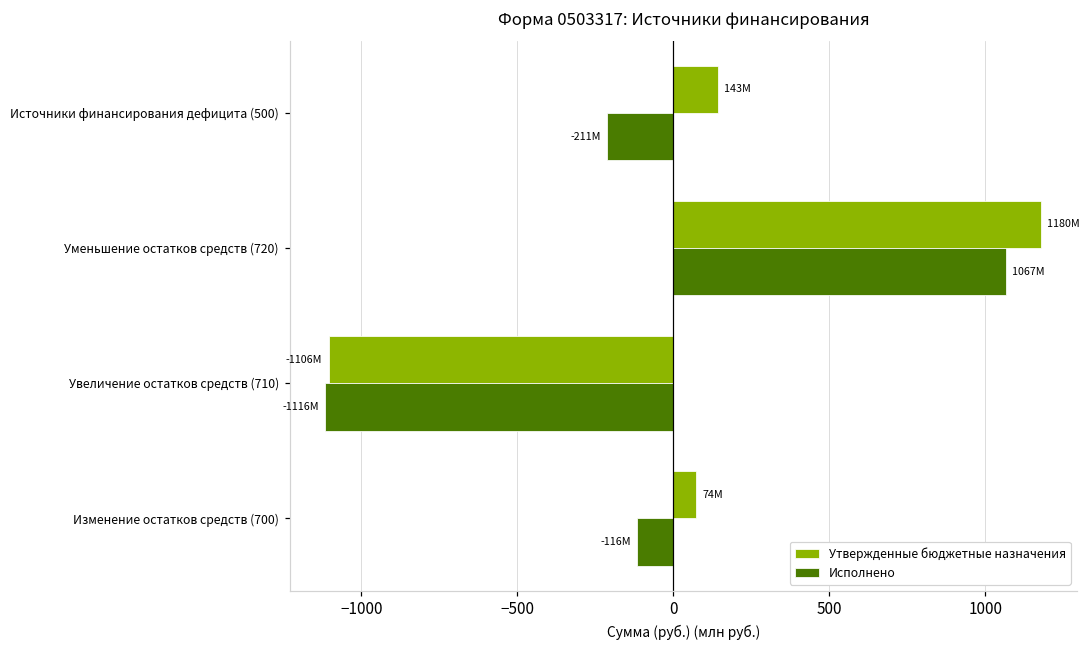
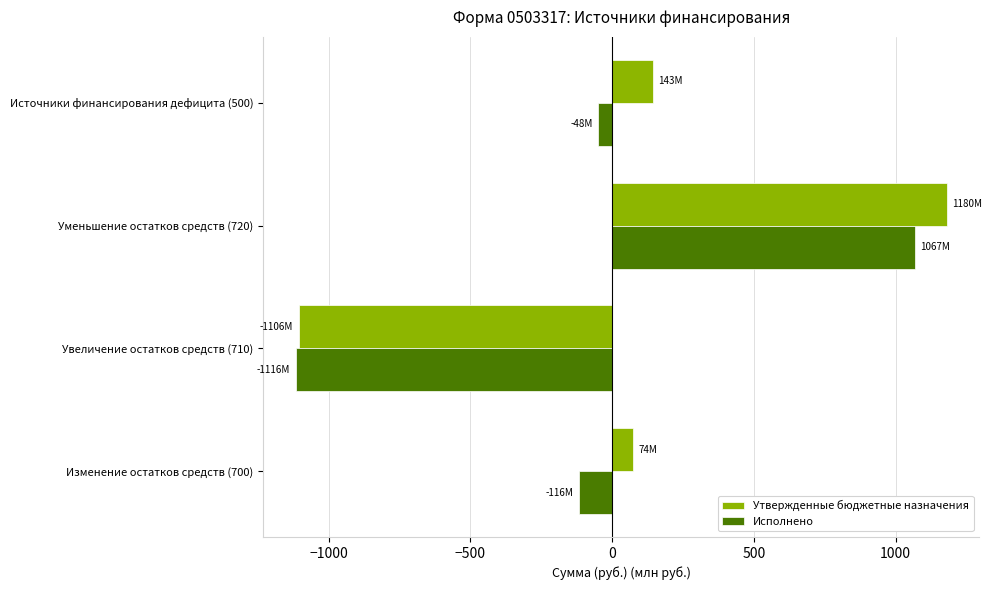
  {
    "Утвержденные бюджетные назначения": {
      "Источники финансирования дефицита (500)": "143M",
      "Уменьшение остатков средств (720)": "1180M",
      "Увеличение остатков средств (710)": "-1106M",
      "Изменение остатков средств (700)": "74M"
    },
    "Исполнено": {
-     "Источники финансирования дефицита (500)": "-211M",
+     "Источники финансирования дефицита (500)": "-48M",
      "Уменьшение остатков средств (720)": "1067M",
      "Увеличение остатков средств (710)": "-1116M",
      "Изменение остатков средств (700)": "-116M"
    }
  }
